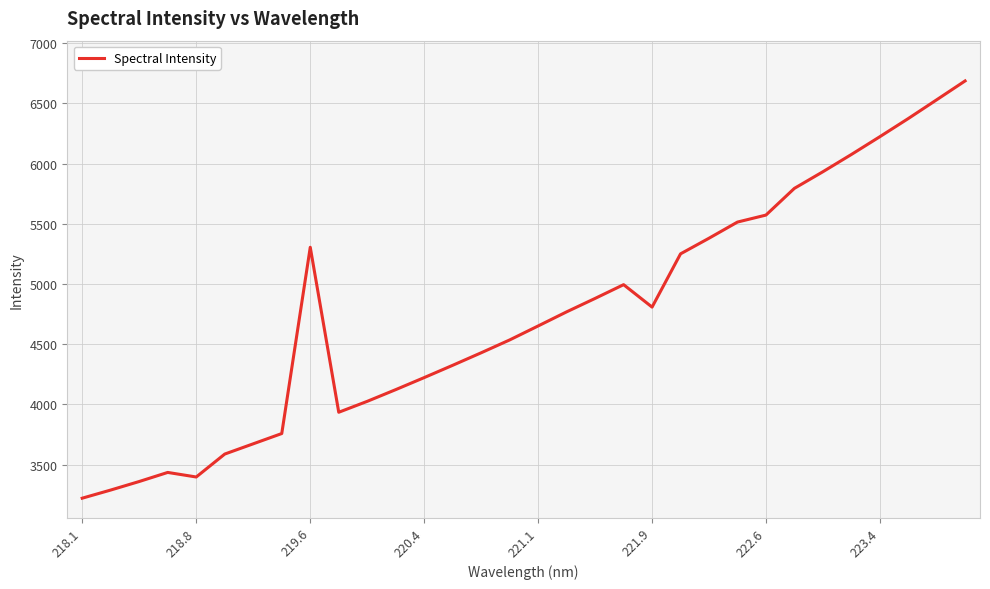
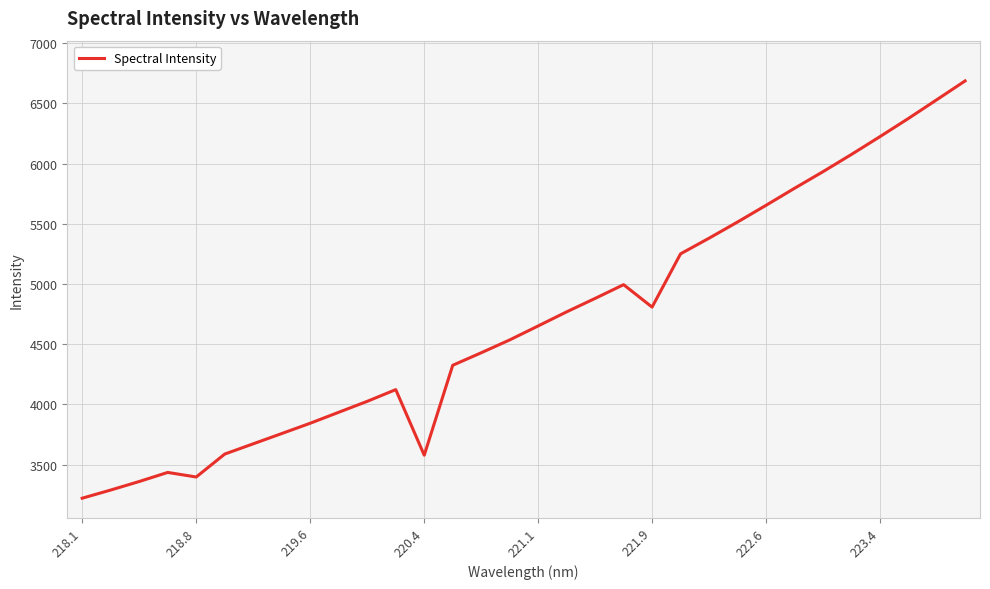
  {
    "218.1": 3220,
    "218.8": 3400,
-   "219.6": 5310,
-   "220.4": 4220,
+   "219.6": 3840,
+   "220.4": 3580,
    "221.1": 4650,
    "221.9": 4810,
-   "222.6": 5570,
+   "222.6": 5650,
    "223.4": 6220
  }
